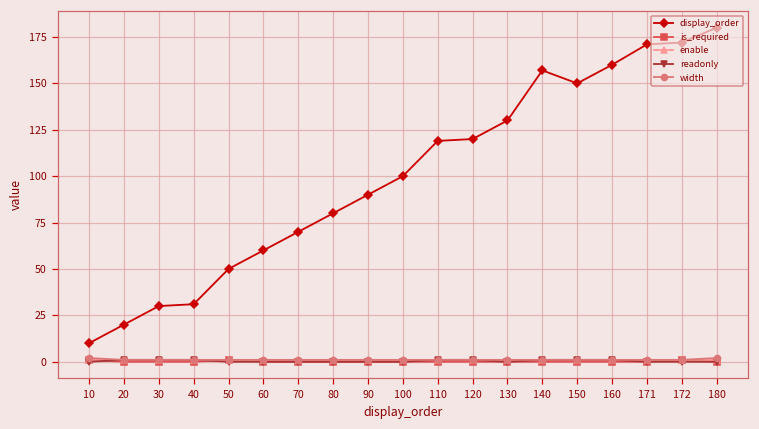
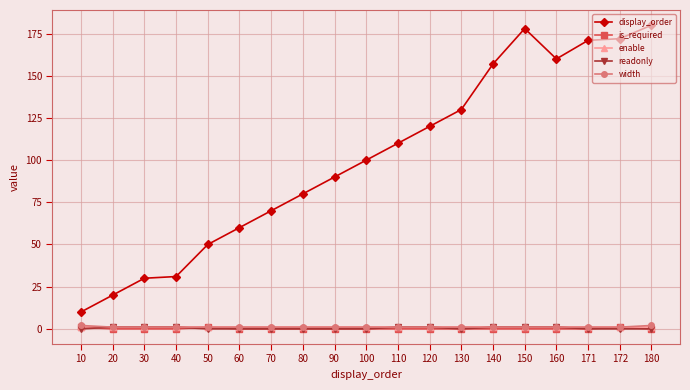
  {
    "display_order": {
      "10": 10,
      "20": 20,
      "30": 30,
      "40": 31,
      "50": 50,
      "60": 60,
      "70": 70,
      "80": 80,
      "90": 90,
      "100": 100,
-     "110": 119,
+     "110": 110,
      "120": 120,
      "130": 130,
      "140": 157,
-     "150": 150,
+     "150": 178,
      "160": 160,
      "171": 171
    }
  }
